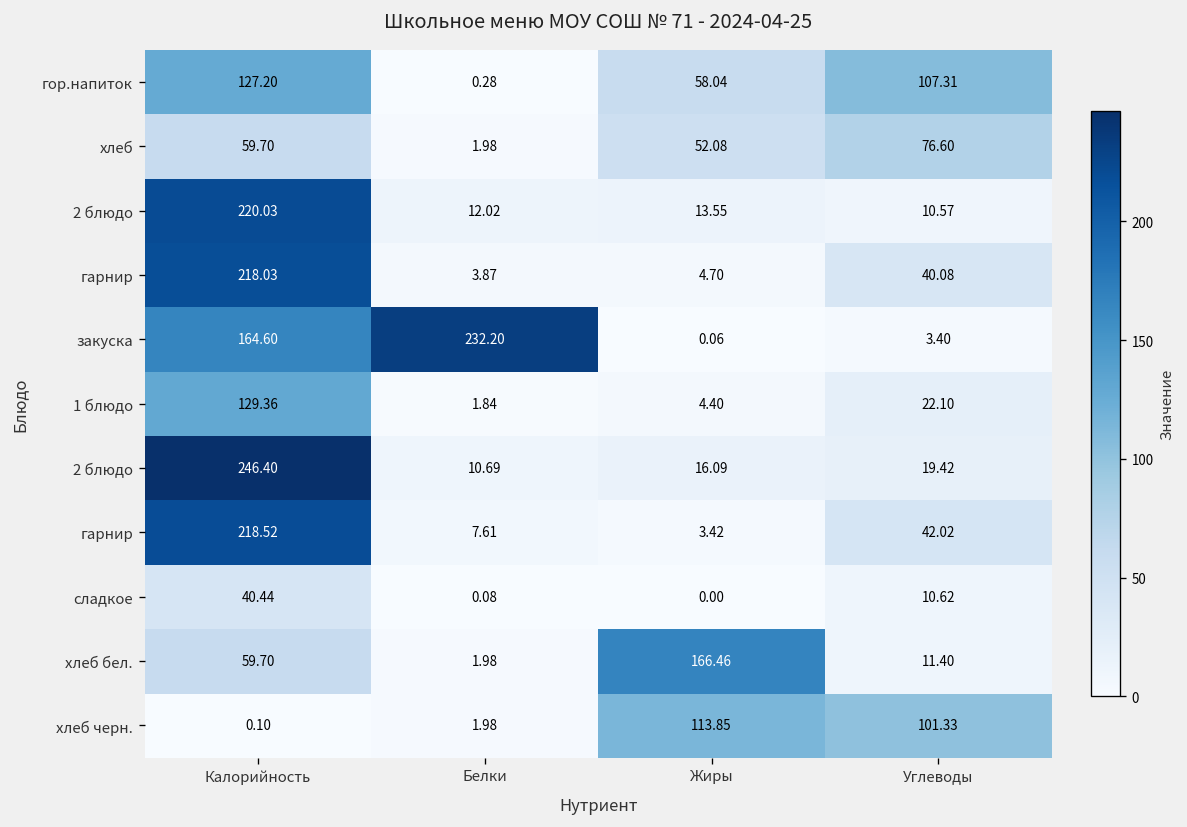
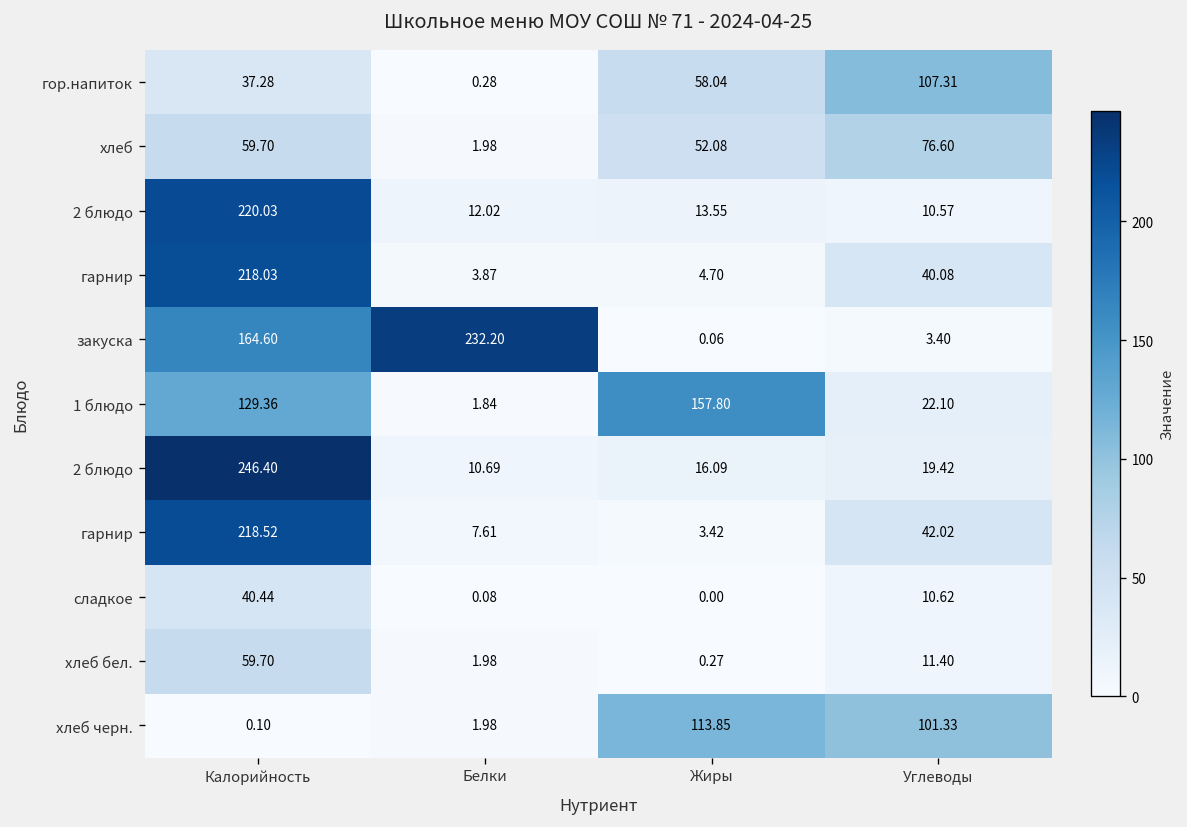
  {
    "гор.напиток": {
-     "Калорийность": 127.20,
+     "Калорийность": 37.28,
      "Белки": 0.28,
      "Жиры": 58.04,
      "Углеводы": 107.31
    },
    "хлеб": {
      "Калорийность": 59.70,
      "Белки": 1.98,
      "Жиры": 52.08,
      "Углеводы": 76.60
    },
    "закуска": {
      "Калорийность": 164.60,
      "Белки": 232.20,
      "Жиры": 0.06,
      "Углеводы": 3.40
    },
    "1 блюдо": {
      "Калорийность": 129.36,
      "Белки": 1.84,
-     "Жиры": 4.40,
+     "Жиры": 157.80,
      "Углеводы": 22.10
    },
    "сладкое": {
      "Калорийность": 40.44,
      "Белки": 0.08,
      "Жиры": 0.00,
      "Углеводы": 10.62
    },
    "хлеб бел.": {
      "Калорийность": 59.70,
      "Белки": 1.98,
-     "Жиры": 166.46,
+     "Жиры": 0.27,
      "Углеводы": 11.40
    },
    "хлеб черн.": {
      "Калорийность": 0.10,
      "Белки": 1.98,
      "Жиры": 113.85,
      "Углеводы": 101.33
    }
  }
